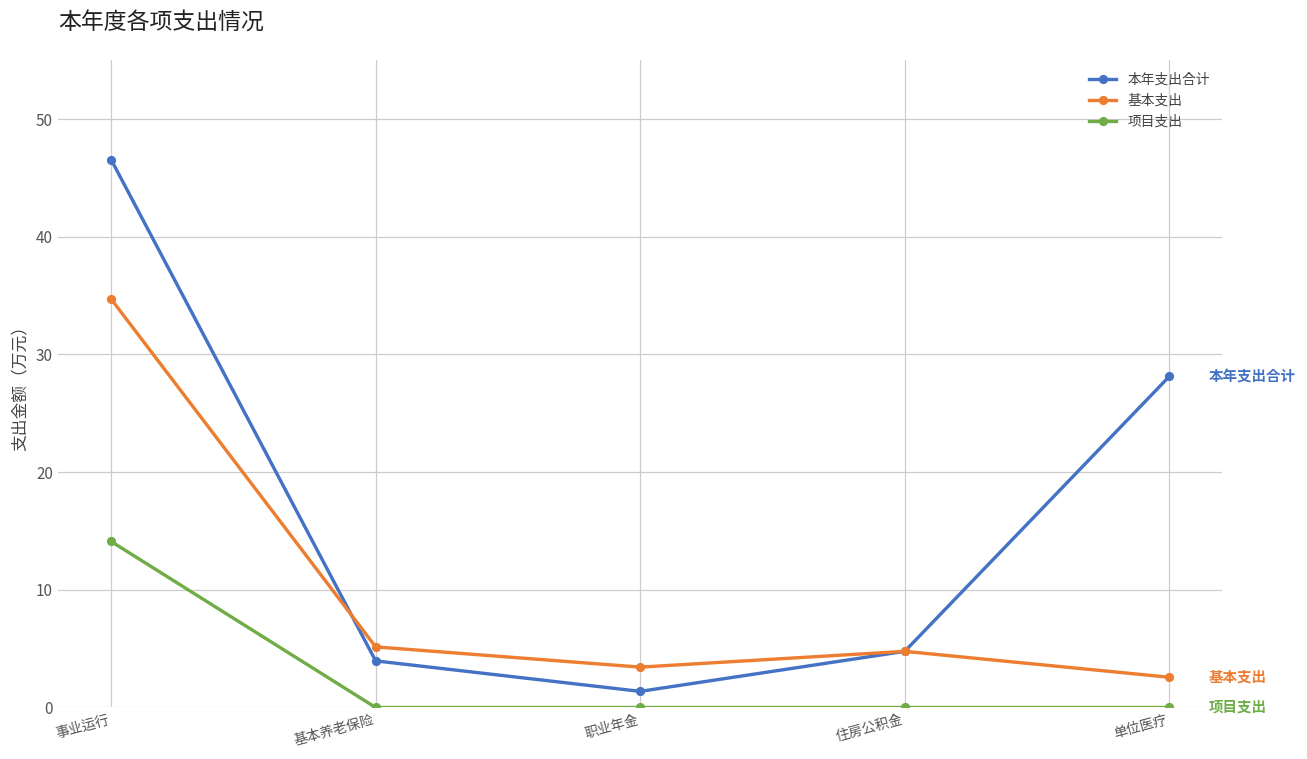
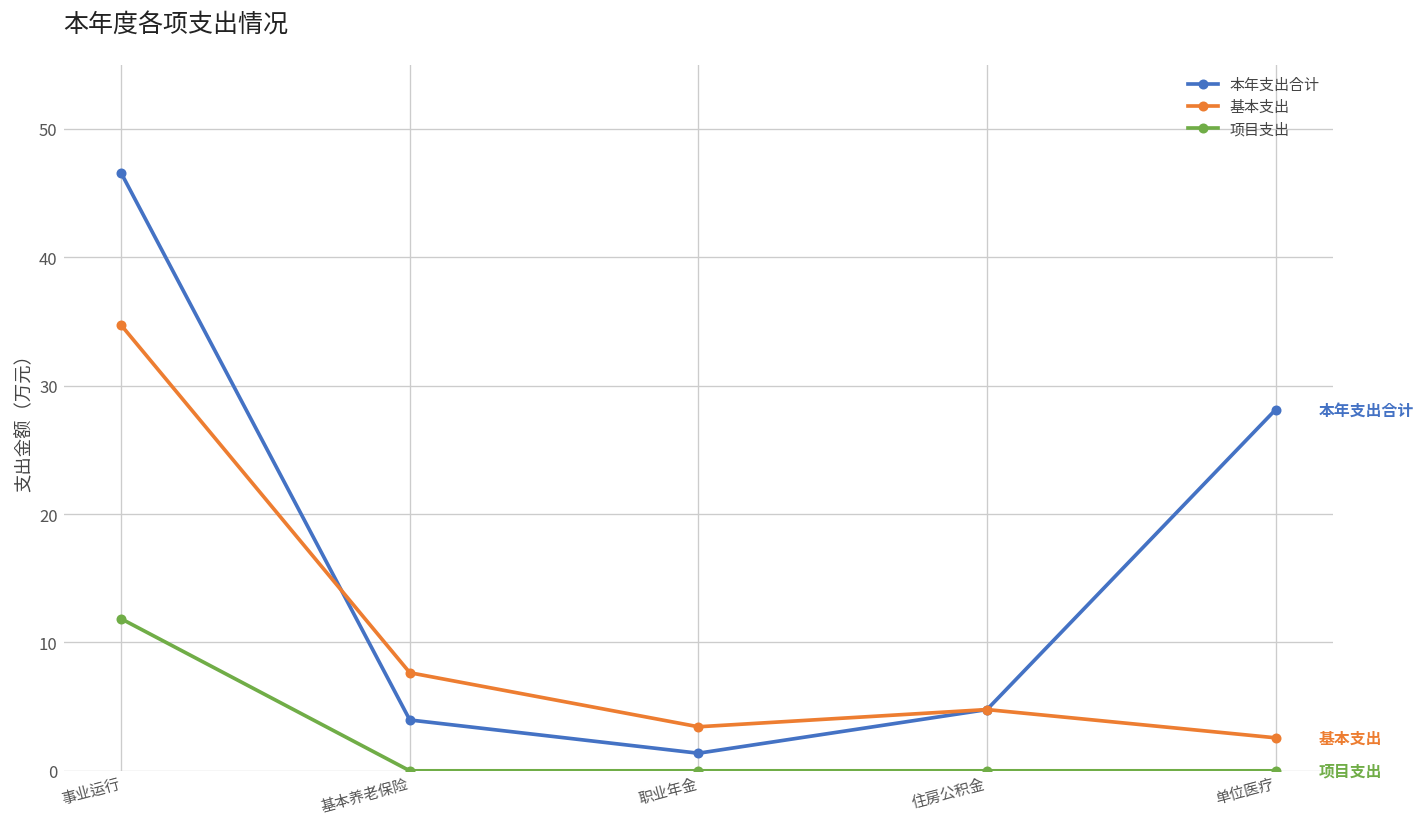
  {
    "本年支出合计": {
      "事业运行": 46.6,
      "基本养老保险": 4.0,
      "职业年金": 1.4,
      "单位医疗": 28.1
    },
    "基本支出": {
      "事业运行": 34.7,
-     "基本养老保险": 5.2,
+     "基本养老保险": 7.6,
      "职业年金": 3.4,
      "单位医疗": 2.6
    },
    "项目支出": {
-     "事业运行": 14.1,
+     "事业运行": 11.8,
      "基本养老保险": 0.0,
      "职业年金": 0.0,
      "住房公积金": 0.0,
      "单位医疗": 0.0
    }
  }
